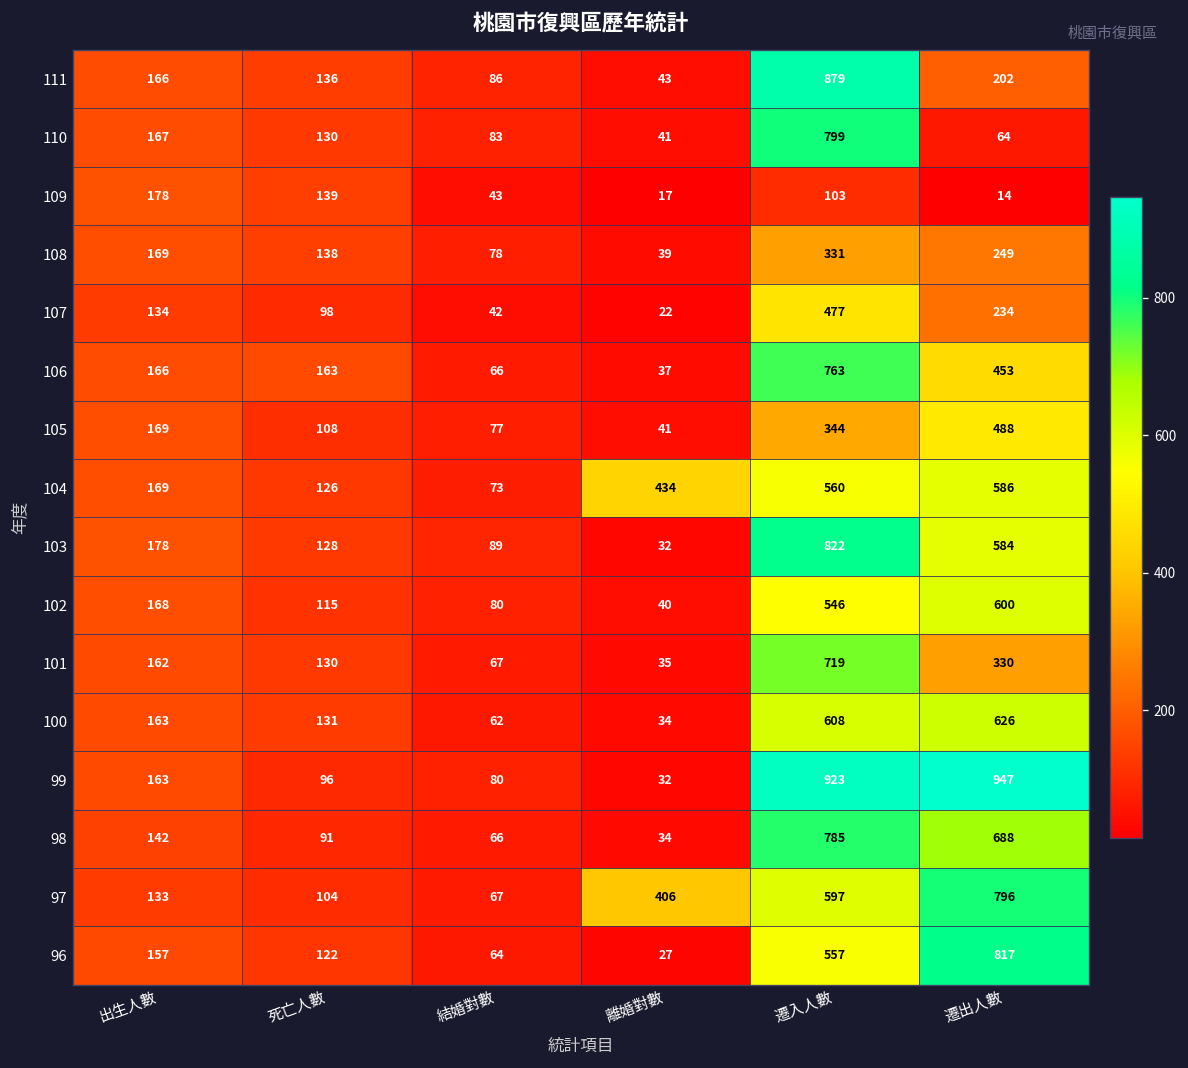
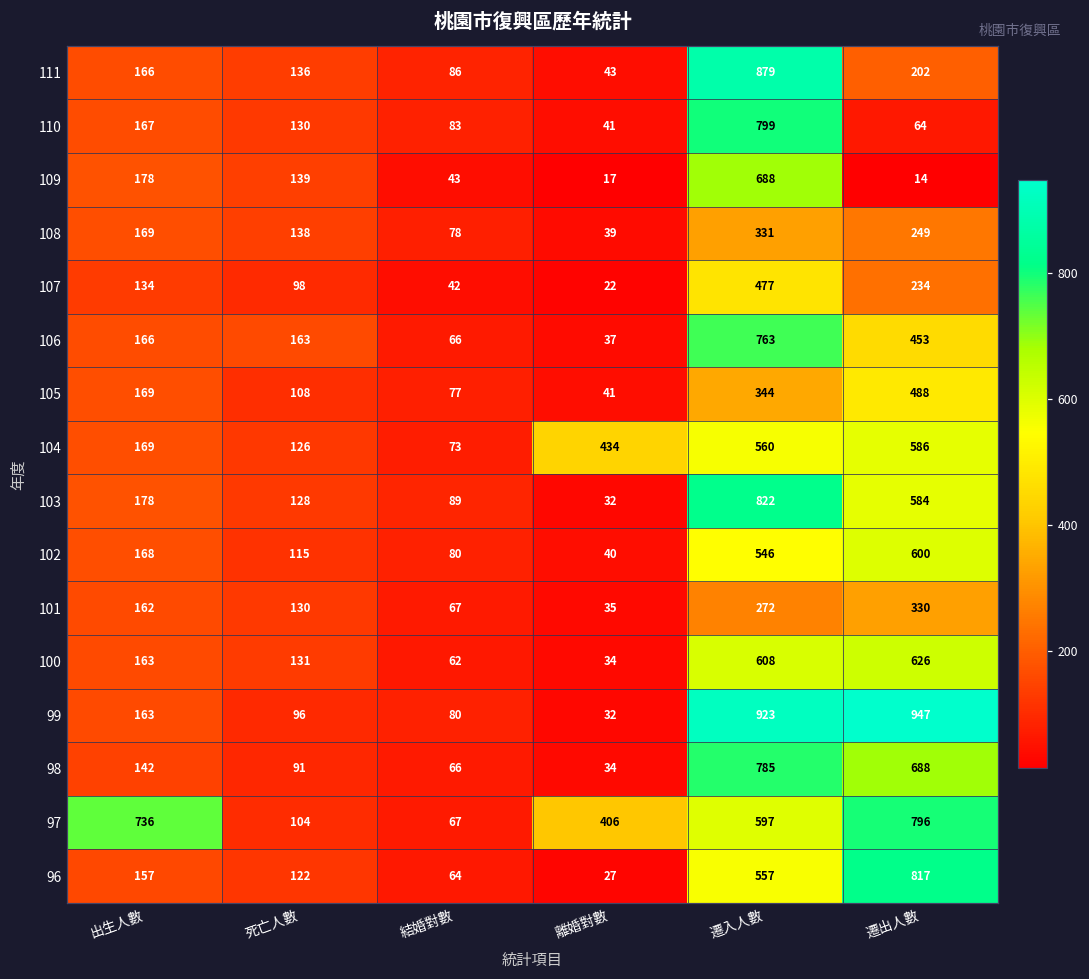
  {
    "111": {
      "出生人數": 166,
      "死亡人數": 136,
      "結婚對數": 86,
      "離婚對數": 43,
      "遷入人數": 879,
      "遷出人數": 202
    },
    "110": {
      "出生人數": 167,
      "死亡人數": 130,
      "結婚對數": 83,
      "離婚對數": 41,
      "遷入人數": 799,
      "遷出人數": 64
    },
    "109": {
      "出生人數": 178,
      "死亡人數": 139,
      "結婚對數": 43,
      "離婚對數": 17,
-     "遷入人數": 103,
+     "遷入人數": 688,
      "遷出人數": 14
    },
    "108": {
      "出生人數": 169,
      "死亡人數": 138,
      "結婚對數": 78,
      "離婚對數": 39,
      "遷入人數": 331,
      "遷出人數": 249
    },
    "107": {
      "出生人數": 134,
      "死亡人數": 98,
      "結婚對數": 42,
      "離婚對數": 22,
      "遷入人數": 477,
      "遷出人數": 234
    },
    "106": {
      "出生人數": 166,
      "死亡人數": 163,
      "結婚對數": 66,
      "離婚對數": 37,
      "遷入人數": 763,
      "遷出人數": 453
    },
    "105": {
      "出生人數": 169,
      "死亡人數": 108,
      "結婚對數": 77,
      "離婚對數": 41,
      "遷入人數": 344,
      "遷出人數": 488
    },
    "104": {
      "出生人數": 169,
      "死亡人數": 126,
      "結婚對數": 73,
      "離婚對數": 434,
      "遷入人數": 560,
      "遷出人數": 586
    },
    "103": {
      "出生人數": 178,
      "死亡人數": 128,
      "結婚對數": 89,
      "離婚對數": 32,
      "遷入人數": 822,
      "遷出人數": 584
    },
    "102": {
      "出生人數": 168,
      "死亡人數": 115,
      "結婚對數": 80,
      "離婚對數": 40,
      "遷入人數": 546,
      "遷出人數": 600
    },
    "101": {
      "出生人數": 162,
      "死亡人數": 130,
      "結婚對數": 67,
      "離婚對數": 35,
-     "遷入人數": 719,
+     "遷入人數": 272,
      "遷出人數": 330
    },
    "100": {
      "出生人數": 163,
      "死亡人數": 131,
      "結婚對數": 62,
      "離婚對數": 34,
      "遷入人數": 608,
      "遷出人數": 626
    },
    "99": {
      "出生人數": 163,
      "死亡人數": 96,
      "結婚對數": 80,
      "離婚對數": 32,
      "遷入人數": 923,
      "遷出人數": 947
    },
    "98": {
      "出生人數": 142,
      "死亡人數": 91,
      "結婚對數": 66,
      "離婚對數": 34,
      "遷入人數": 785,
      "遷出人數": 688
    },
    "97": {
-     "出生人數": 133,
+     "出生人數": 736,
      "死亡人數": 104,
      "結婚對數": 67,
      "離婚對數": 406,
      "遷入人數": 597,
      "遷出人數": 796
    },
    "96": {
      "出生人數": 157,
      "死亡人數": 122,
      "結婚對數": 64,
      "離婚對數": 27,
      "遷入人數": 557,
      "遷出人數": 817
    }
  }
